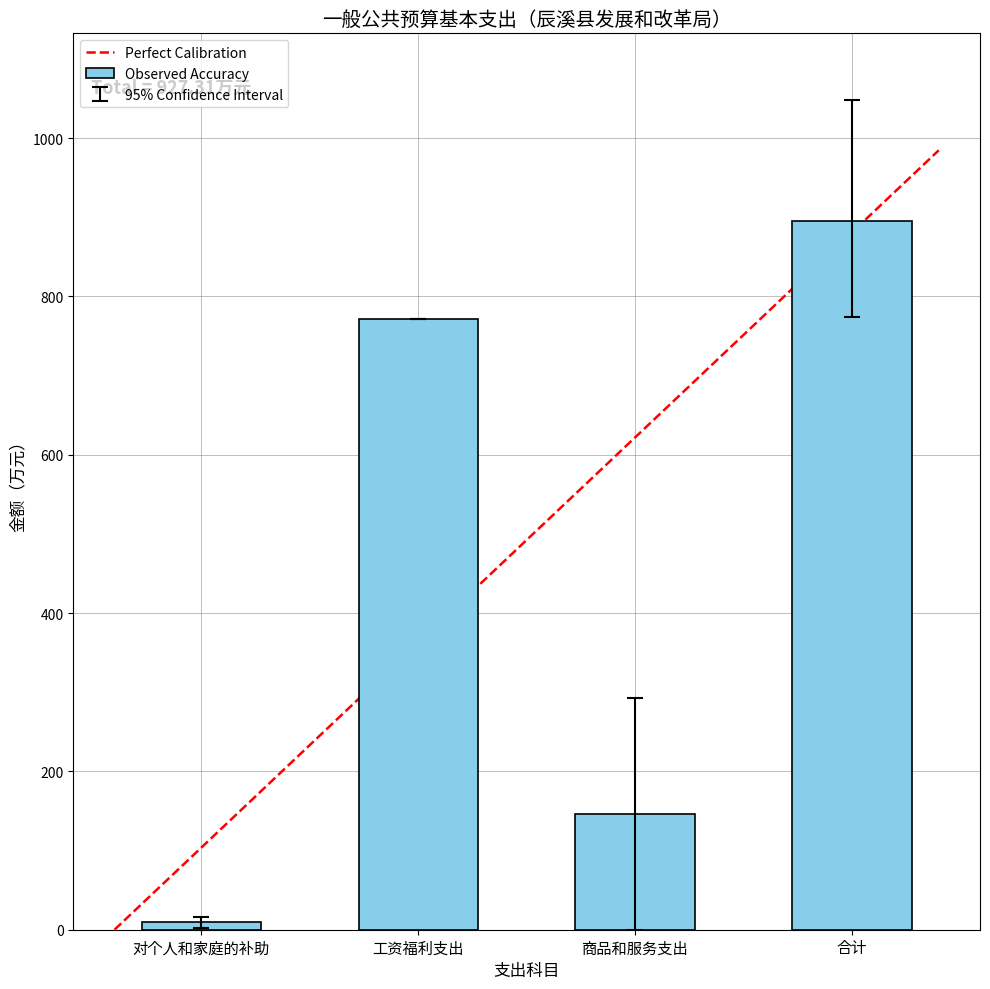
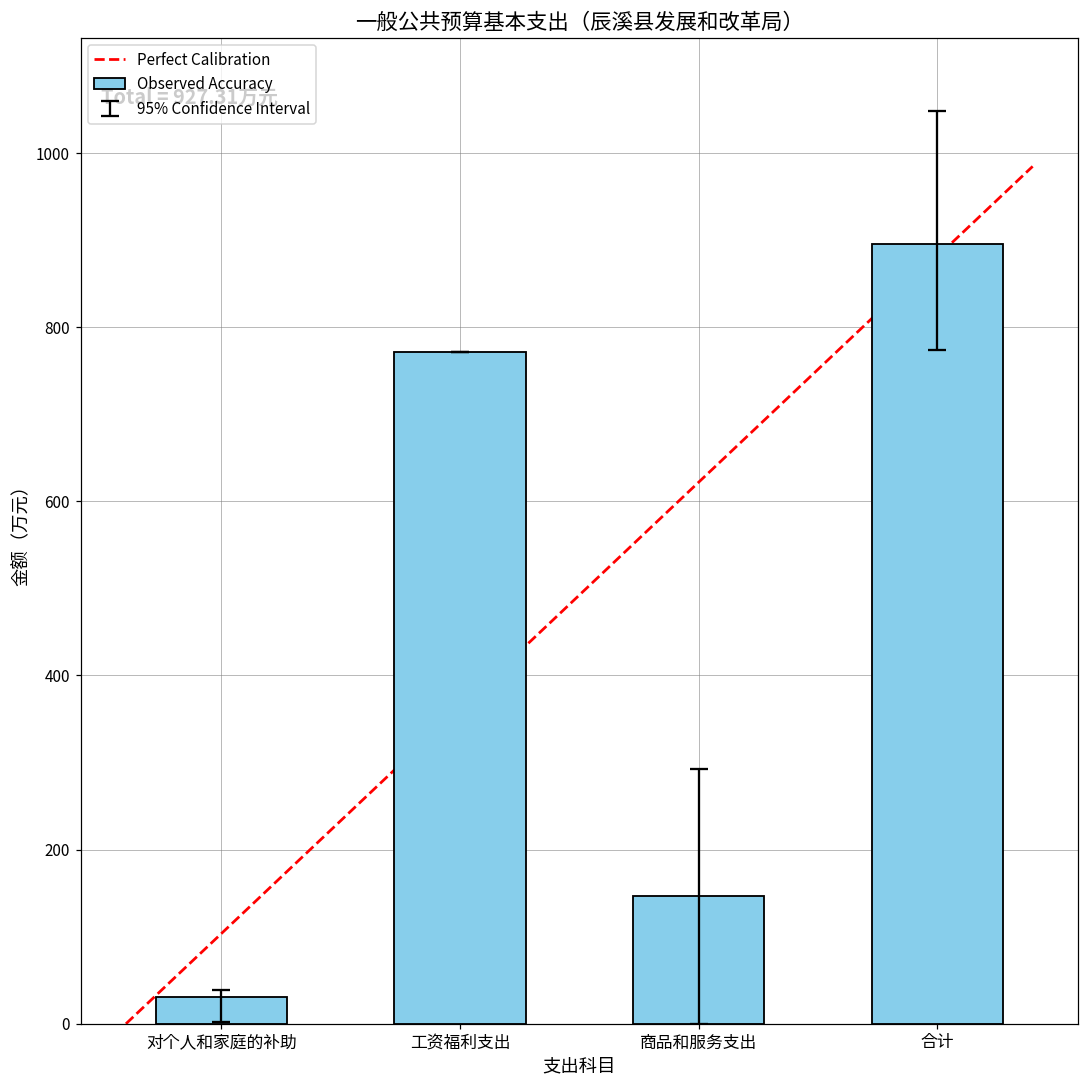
  {
    "Observed Accuracy": {
-     "对个人和家庭的补助": 10,
+     "对个人和家庭的补助": 30,
      "工资福利支出": 770,
      "商品和服务支出": 150,
      "合计": 900
    }
  }
